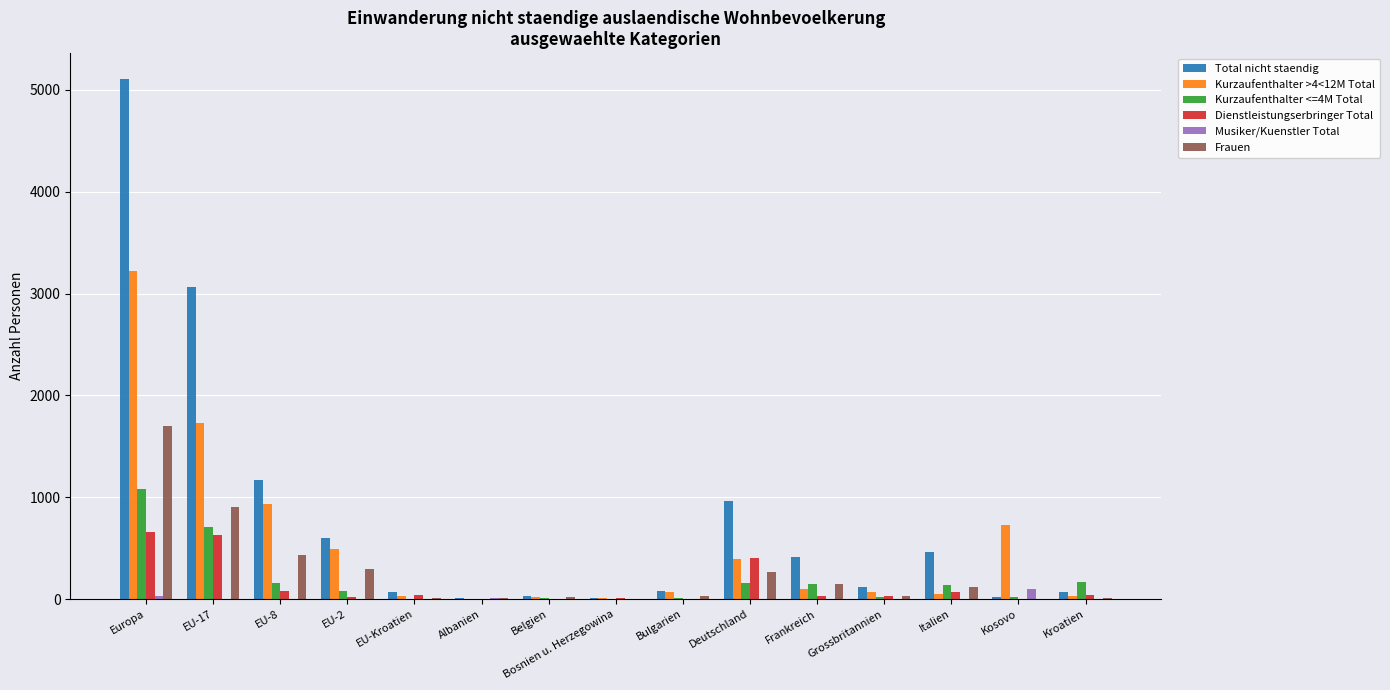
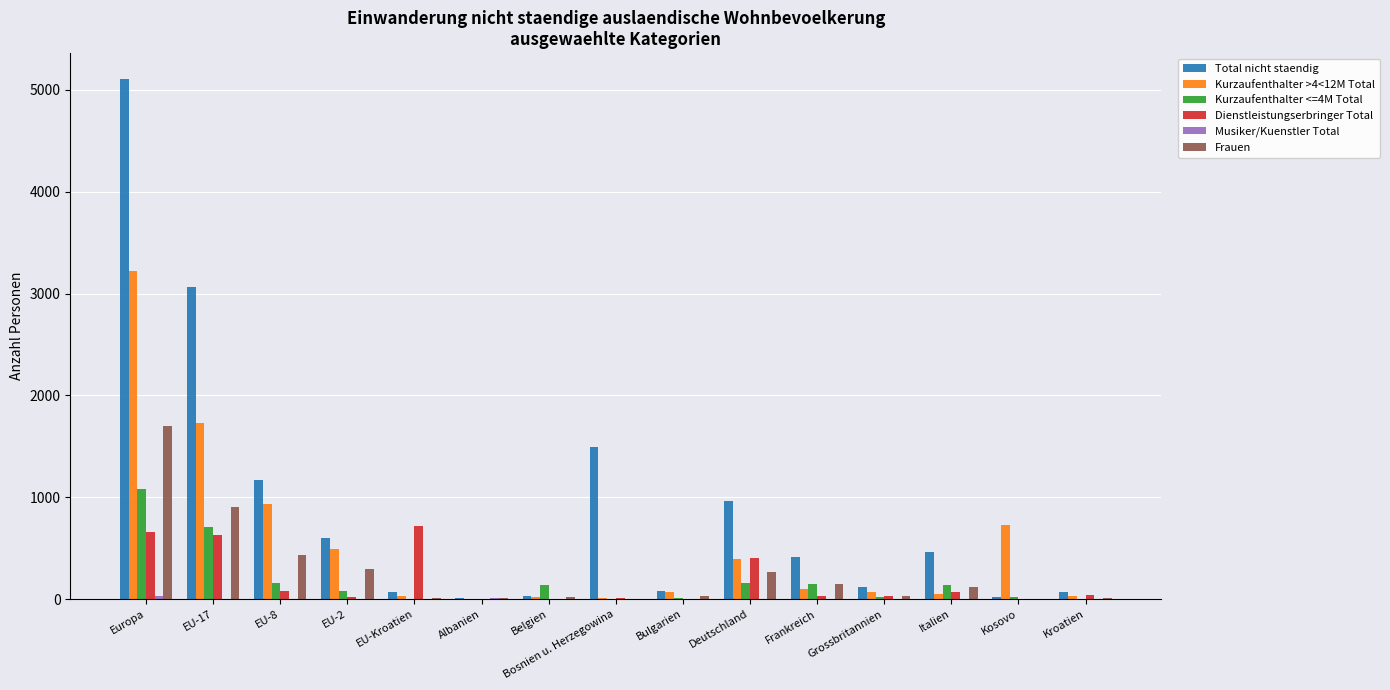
  {
    "Total nicht staendig": {
      "Europa": 5110,
      "EU-17": 3060,
      "EU-8": 1170,
      "EU-2": 600,
      "EU-Kroatien": 70,
      "Belgien": 30,
-     "Bosnien u. Herzegowina": 10,
+     "Bosnien u. Herzegowina": 1500,
      "Bulgarien": 80,
      "Deutschland": 960,
      "Frankreich": 410,
      "Grossbritannien": 120,
      "Italien": 460,
      "Kroatien": 70
    },
    "Kurzaufenthalter >4<12M Total": {
      "Europa": 3220,
      "EU-17": 1730,
      "EU-8": 930,
      "EU-2": 500,
      "EU-Kroatien": 30,
      "Albanien": 0,
      "Bulgarien": 70,
      "Deutschland": 400,
      "Frankreich": 100,
      "Grossbritannien": 70,
      "Italien": 50,
      "Kosovo": 730,
      "Kroatien": 30
    },
    "Kurzaufenthalter <=4M Total": {
      "Europa": 1080,
      "EU-17": 700,
      "EU-8": 160,
      "EU-2": 80,
      "Albanien": 0,
-     "Belgien": 10,
+     "Belgien": 140,
      "Bosnien u. Herzegowina": 0,
      "Deutschland": 160,
      "Frankreich": 150,
      "Italien": 130,
-     "Kroatien": 170
+     "Kroatien": 0
    },
    "Dienstleistungserbringer Total": {
      "Europa": 660,
      "EU-17": 630,
      "EU-8": 80,
-     "EU-Kroatien": 40,
+     "EU-Kroatien": 720,
      "Albanien": 0,
      "Deutschland": 400,
      "Frankreich": 30,
      "Grossbritannien": 30,
      "Italien": 70,
      "Kosovo": 0,
      "Kroatien": 40
    },
    "Musiker/Kuenstler Total": {
      "Europa": 30,
      "EU-8": 0,
      "EU-2": 0,
      "EU-Kroatien": 0,
      "Belgien": 0,
      "Bosnien u. Herzegowina": 0,
      "Bulgarien": 0,
      "Grossbritannien": 0,
-     "Kosovo": 100,
+     "Kosovo": 0,
      "Kroatien": 0
    },
    "Frauen": {
      "Europa": 1700,
      "EU-17": 900,
      "EU-8": 430,
      "EU-2": 300,
      "Bosnien u. Herzegowina": 0,
      "Bulgarien": 30,
      "Deutschland": 270,
      "Frankreich": 140,
      "Grossbritannien": 30,
      "Italien": 120,
      "Kosovo": 0
    }
  }
